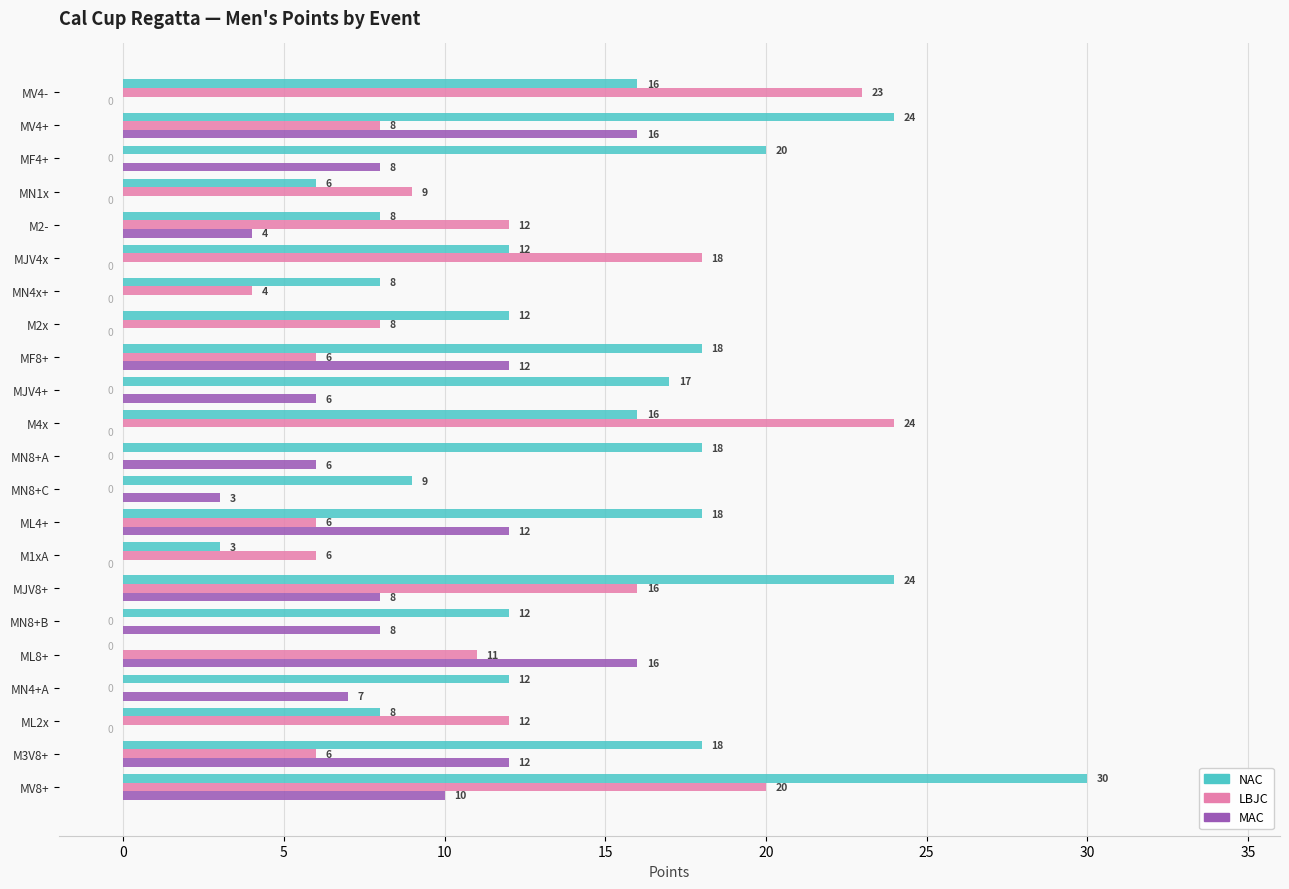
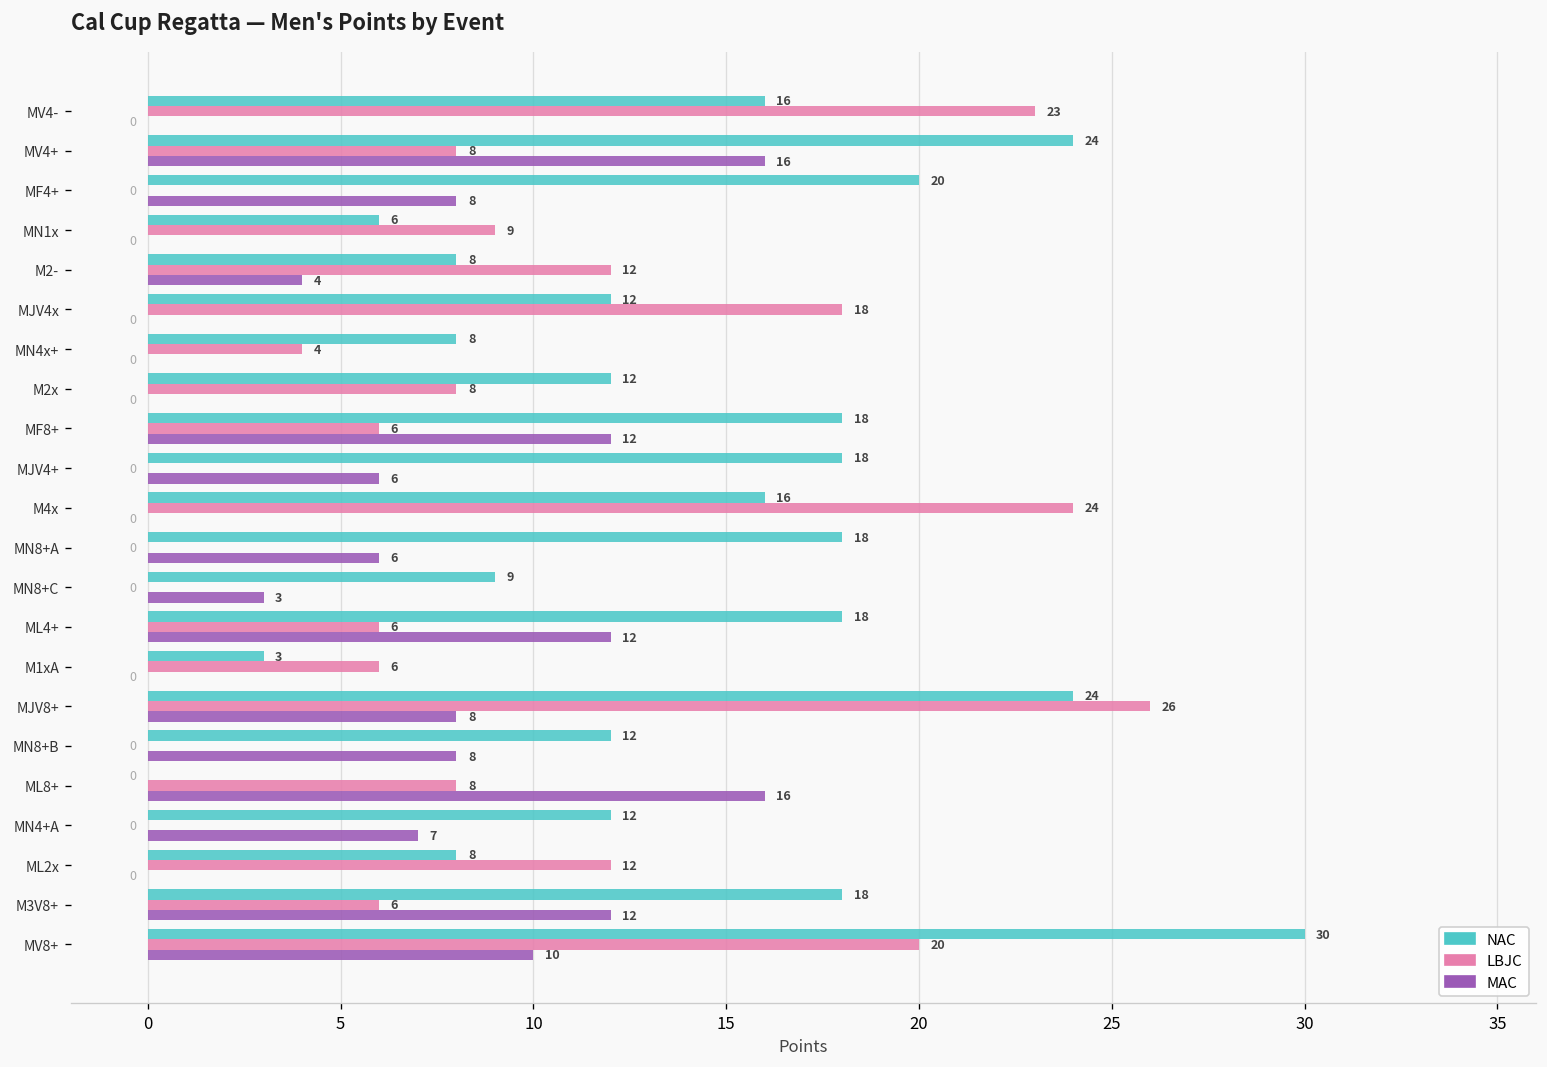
  {
    "NAC": {
      "MV4-": 16,
      "MV4+": 24,
      "MF4+": 20,
      "MN1x": 6,
      "M2-": 8,
      "MJV4x": 12,
      "MN4x+": 8,
      "M2x": 12,
      "MF8+": 18,
-     "MJV4+": 17,
+     "MJV4+": 18,
      "M4x": 16,
      "MN8+A": 18,
      "MN8+C": 9,
      "ML4+": 18,
      "M1xA": 3,
      "MJV8+": 24,
      "MN8+B": 12,
      "ML8+": 0,
      "MN4+A": 12,
      "ML2x": 8,
      "M3V8+": 18,
      "MV8+": 30
    },
    "LBJC": {
      "MV4-": 23,
      "MV4+": 8,
      "MF4+": 0,
      "MN1x": 9,
      "M2-": 12,
      "MJV4x": 18,
      "MN4x+": 4,
      "M2x": 8,
      "MF8+": 6,
      "MJV4+": 0,
      "M4x": 24,
      "MN8+A": 0,
      "MN8+C": 0,
      "ML4+": 6,
      "M1xA": 6,
-     "MJV8+": 16,
+     "MJV8+": 26,
      "MN8+B": 0,
-     "ML8+": 11,
+     "ML8+": 8,
      "MN4+A": 0,
      "ML2x": 12,
      "M3V8+": 6,
      "MV8+": 20
    },
    "MAC": {
      "MV4-": 0,
      "MV4+": 16,
      "MF4+": 8,
      "MN1x": 0,
      "M2-": 4,
      "MJV4x": 0,
      "MN4x+": 0,
      "M2x": 0,
      "MF8+": 12,
      "MJV4+": 6,
      "M4x": 0,
      "MN8+A": 6,
      "MN8+C": 3,
      "ML4+": 12,
      "M1xA": 0,
      "MJV8+": 8,
      "MN8+B": 8,
      "ML8+": 16,
      "MN4+A": 7,
      "ML2x": 0,
      "M3V8+": 12,
      "MV8+": 10
    }
  }
